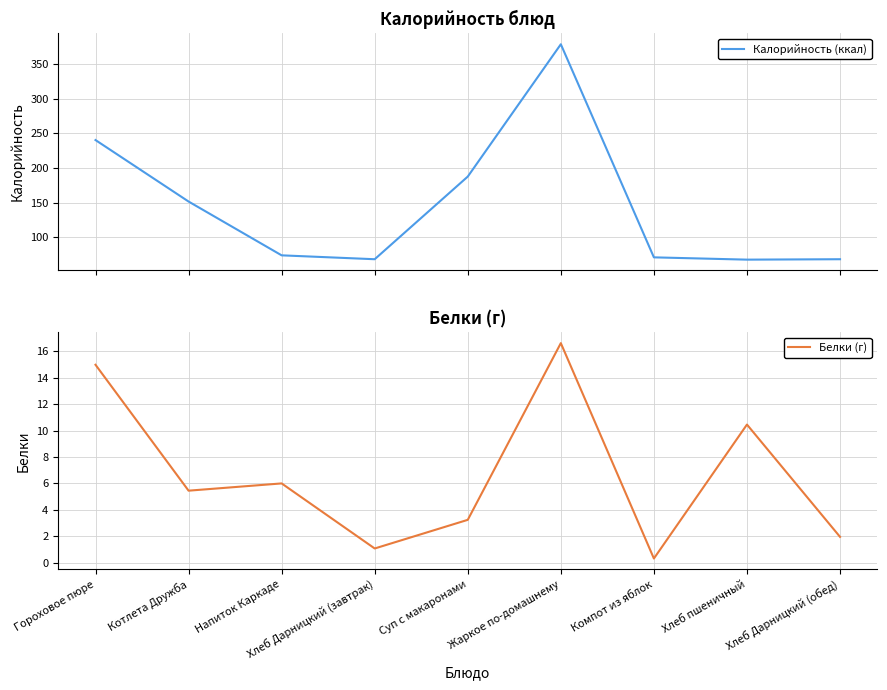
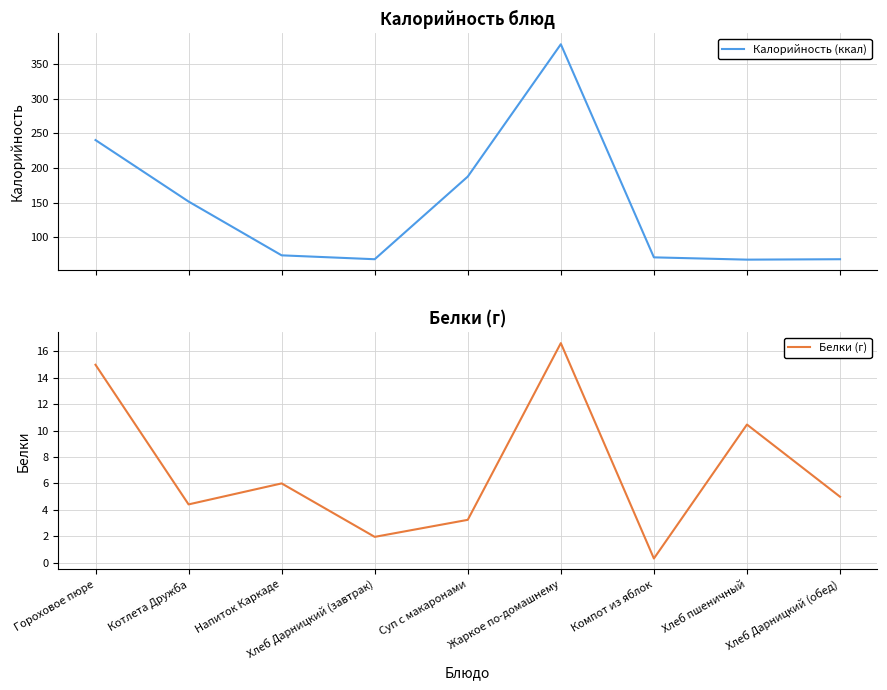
  {
    "Белки (г)": {
      "Гороховое пюре": 15.0,
-     "Котлета Дружба": 5.5,
+     "Котлета Дружба": 4.4,
      "Напиток Каркаде": 6.0,
-     "Хлеб Дарницкий (завтрак)": 1.1,
+     "Хлеб Дарницкий (завтрак)": 2.0,
      "Суп с макаронами": 3.2,
      "Жаркое по-домашнему": 16.6,
      "Компот из яблок": 0.3,
      "Хлеб пшеничный": 10.5,
-     "Хлеб Дарницкий (обед)": 2.0
+     "Хлеб Дарницкий (обед)": 5.0
    }
  }
